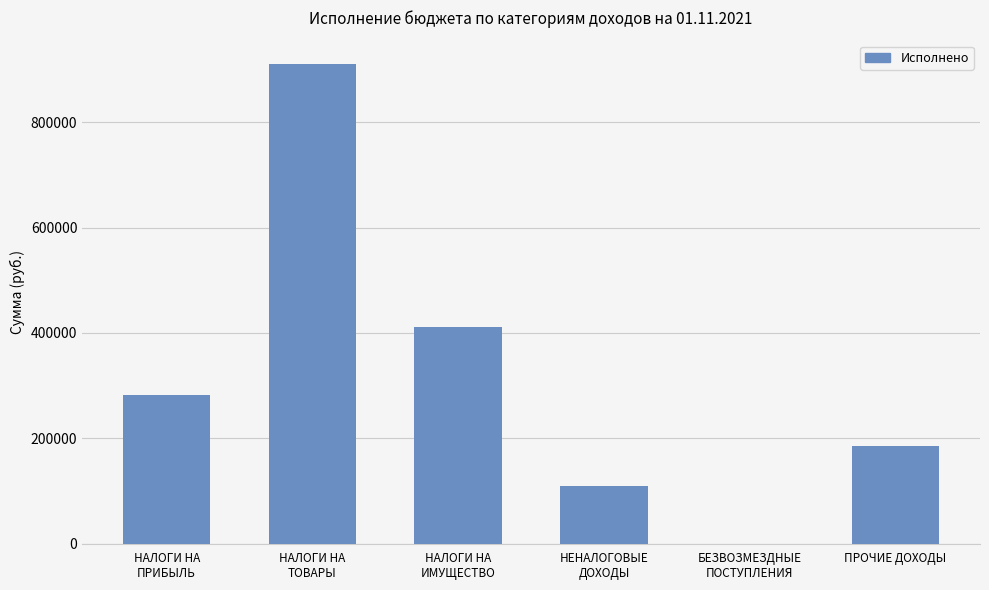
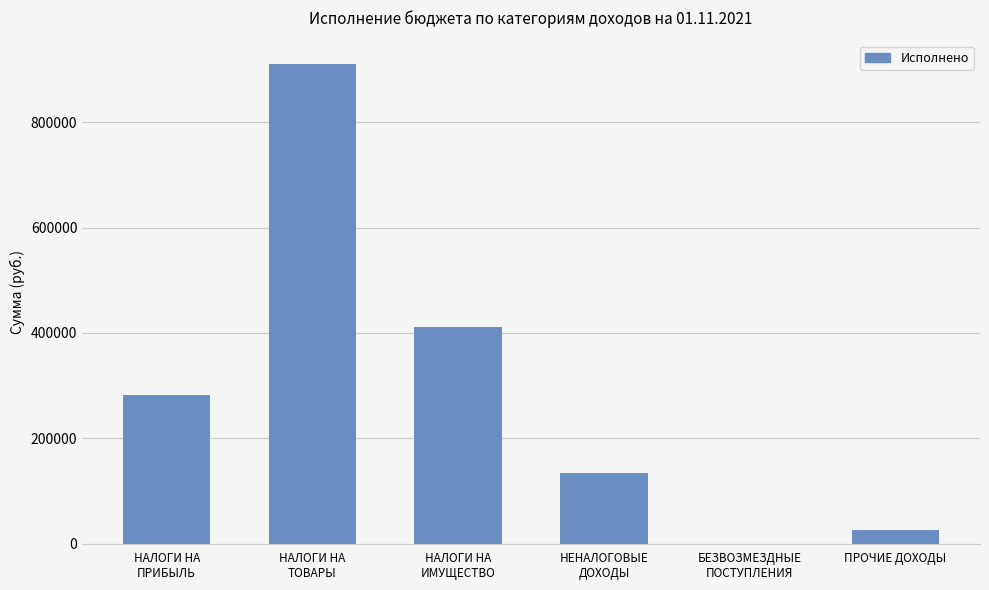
  {
    "НАЛОГИ НА ПРИБЫЛЬ": 280000,
    "НАЛОГИ НА ТОВАРЫ": 910000,
    "НАЛОГИ НА ИМУЩЕСТВО": 410000,
-   "НЕНАЛОГОВЫЕ ДОХОДЫ": 110000,
+   "НЕНАЛОГОВЫЕ ДОХОДЫ": 130000,
    "БЕЗВОЗМЕЗДНЫЕ ПОСТУПЛЕНИЯ": 0,
-   "ПРОЧИЕ ДОХОДЫ": 190000
+   "ПРОЧИЕ ДОХОДЫ": 30000
  }
